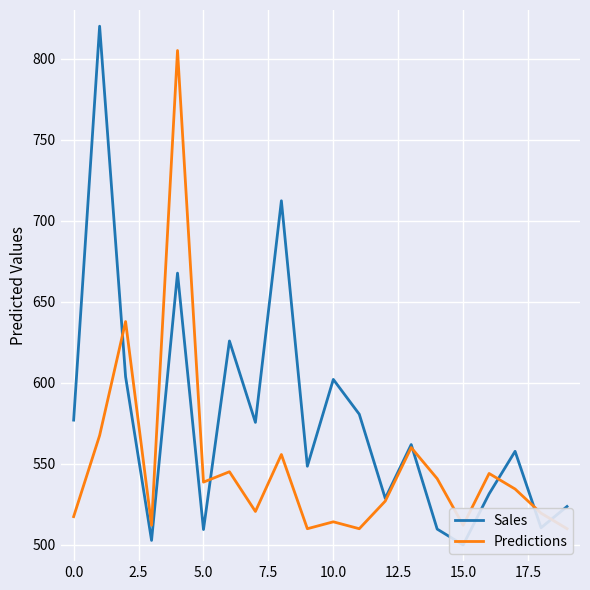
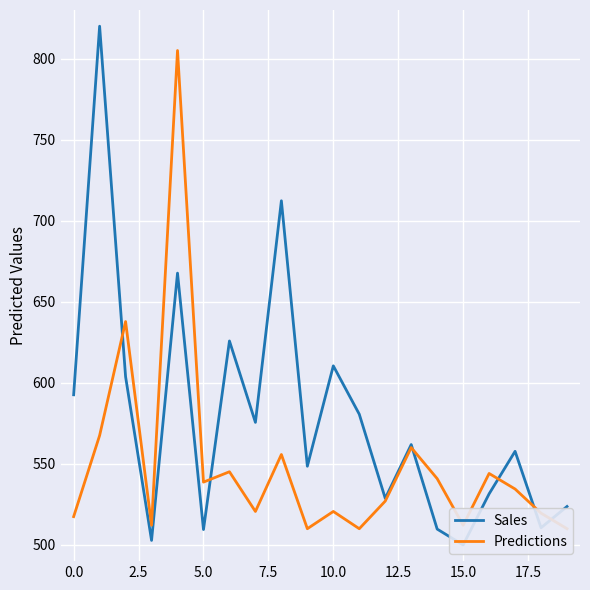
  {
    "Sales": {
-     "0.0": 577,
+     "0.0": 593,
      "5.0": 509,
-     "10.0": 602
+     "10.0": 610
    },
    "Predictions": {
      "0.0": 517,
      "5.0": 539,
-     "10.0": 514
+     "10.0": 521
    }
  }
